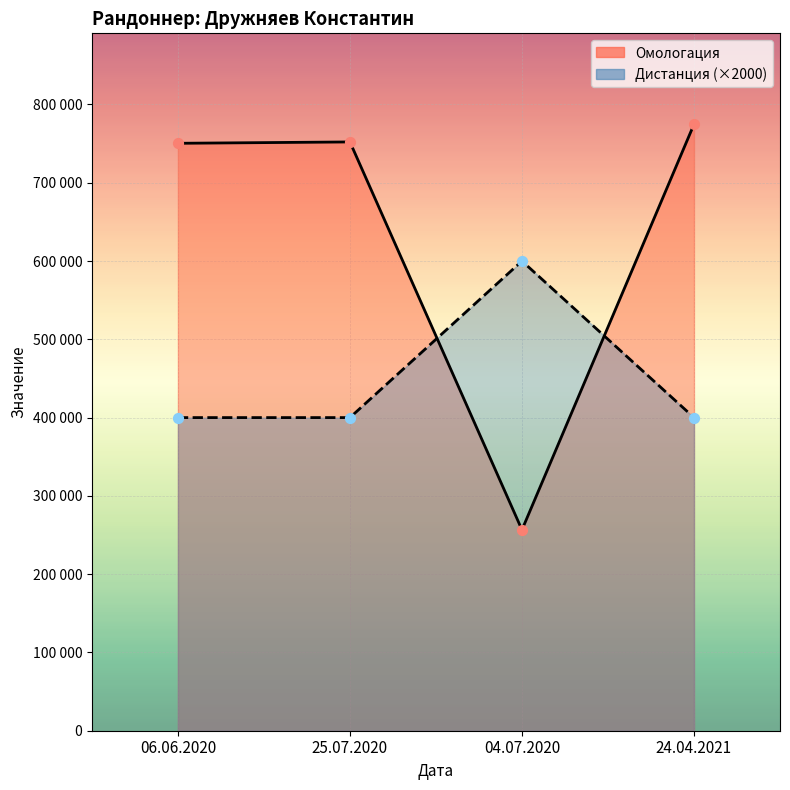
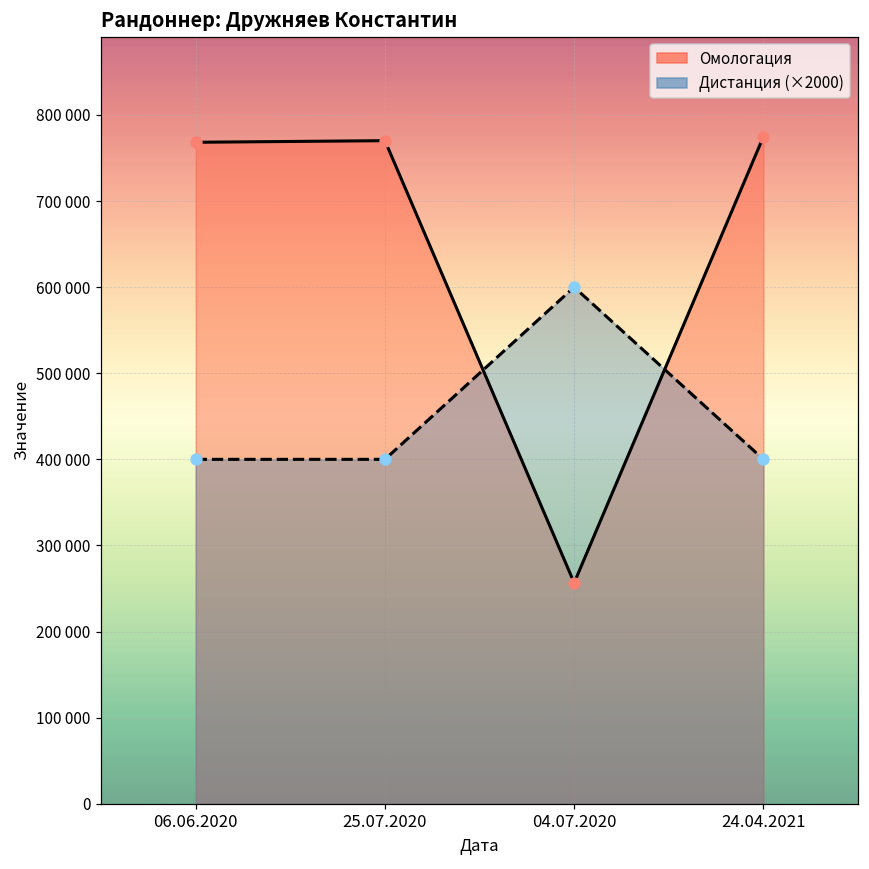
  {
    "Омологация": {
-     "06.06.2020": 750000,
-     "25.07.2020": 750000,
+     "06.06.2020": 770000,
+     "25.07.2020": 770000,
      "04.07.2020": 260000,
      "24.04.2021": 770000
    },
    "Дистанция (×2000)": {
      "06.06.2020": 400000,
      "25.07.2020": 400000,
      "04.07.2020": 600000,
      "24.04.2021": 400000
    }
  }
